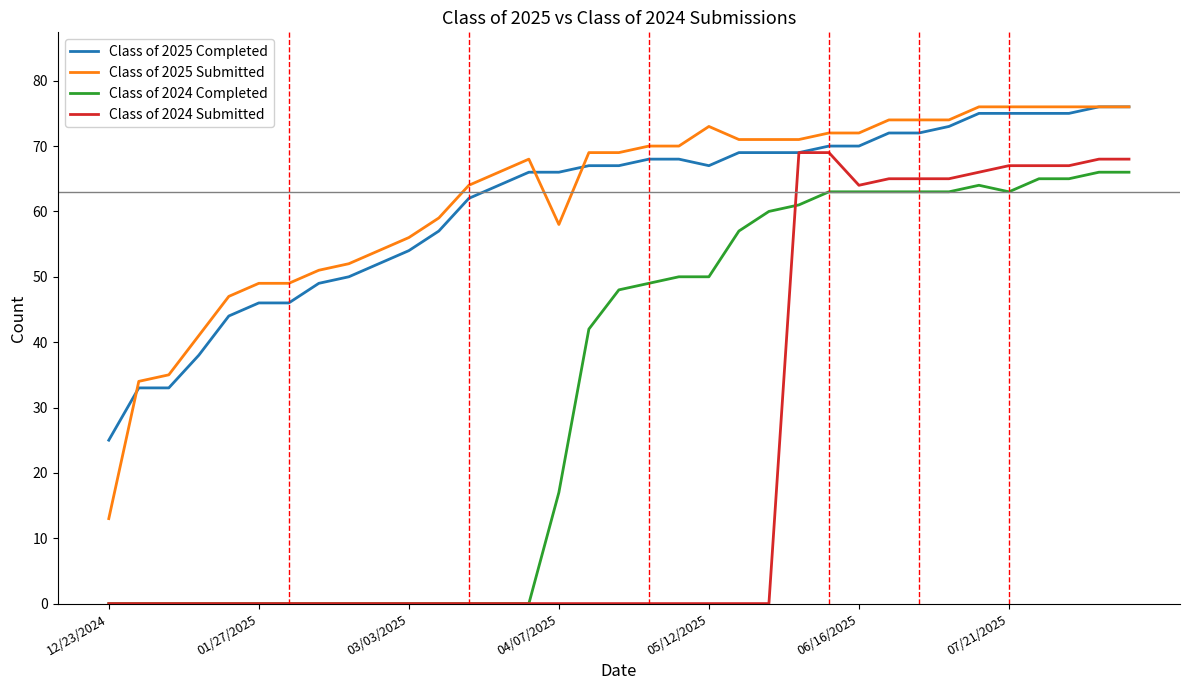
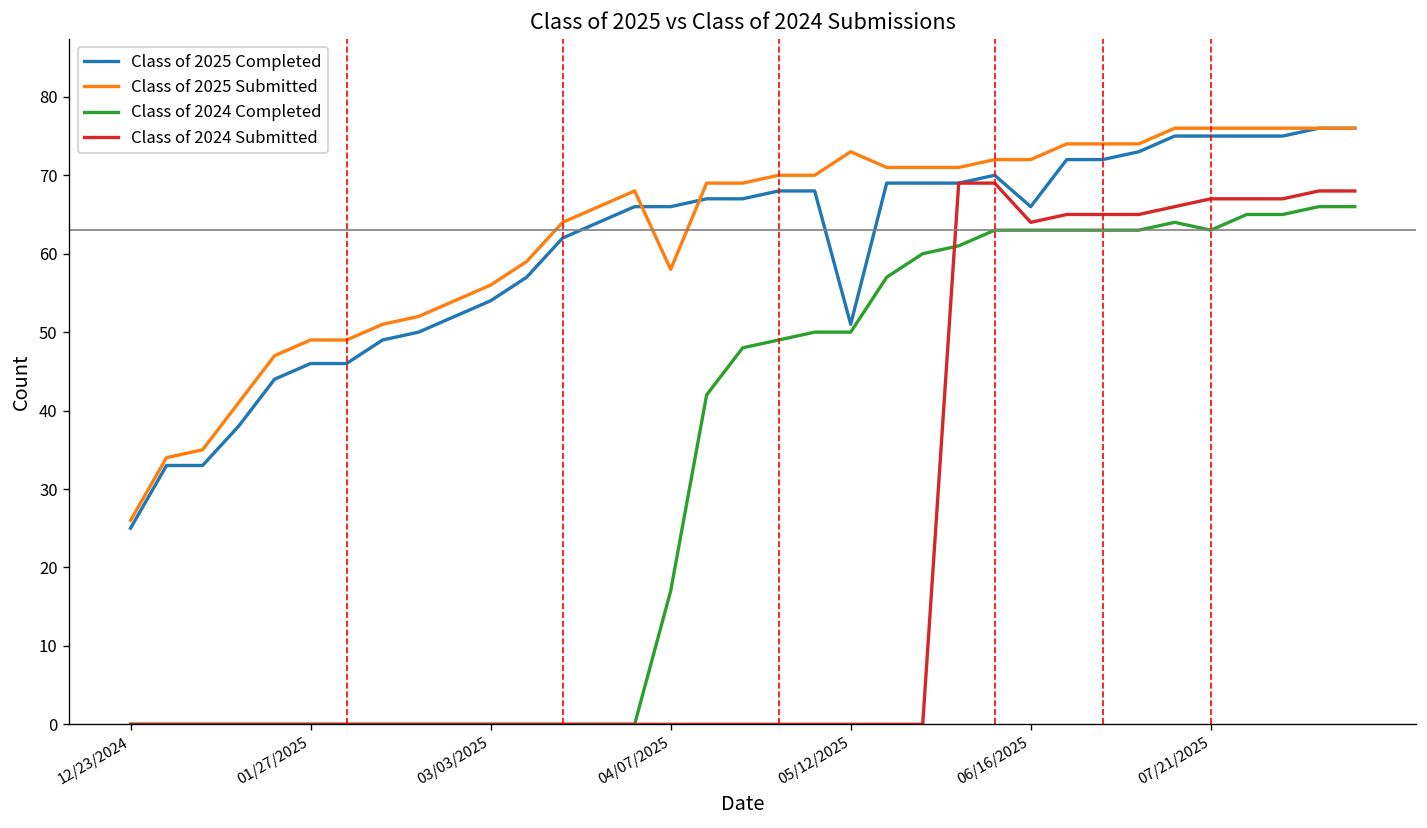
  {
    "Class of 2025 Completed": {
      "12/23/2024": 25,
      "01/27/2025": 46,
      "03/03/2025": 54,
      "04/07/2025": 66,
-     "05/12/2025": 67,
-     "06/16/2025": 70,
+     "05/12/2025": 51,
+     "06/16/2025": 66,
      "07/21/2025": 75
    },
    "Class of 2025 Submitted": {
-     "12/23/2024": 13,
+     "12/23/2024": 26,
      "01/27/2025": 49,
      "03/03/2025": 56,
      "04/07/2025": 58,
      "05/12/2025": 73,
      "06/16/2025": 72,
      "07/21/2025": 76
    },
    "Class of 2024 Completed": {
      "04/07/2025": 17,
      "05/12/2025": 50,
      "06/16/2025": 63,
      "07/21/2025": 63
    },
    "Class of 2024 Submitted": {
      "04/07/2025": 0,
      "05/12/2025": 0,
      "06/16/2025": 64,
      "07/21/2025": 67
    }
  }
